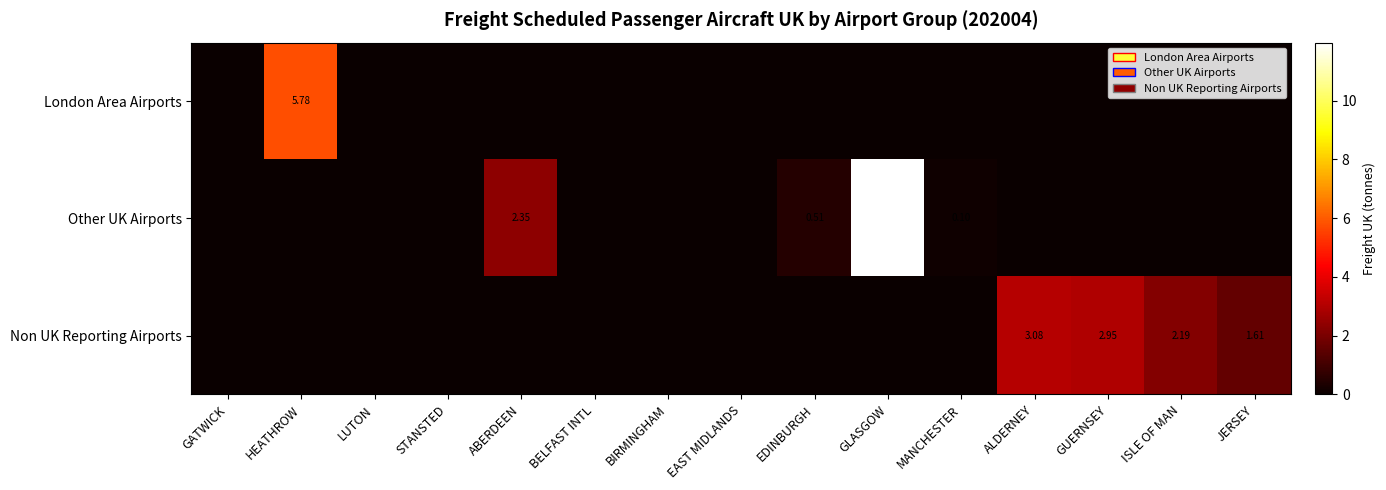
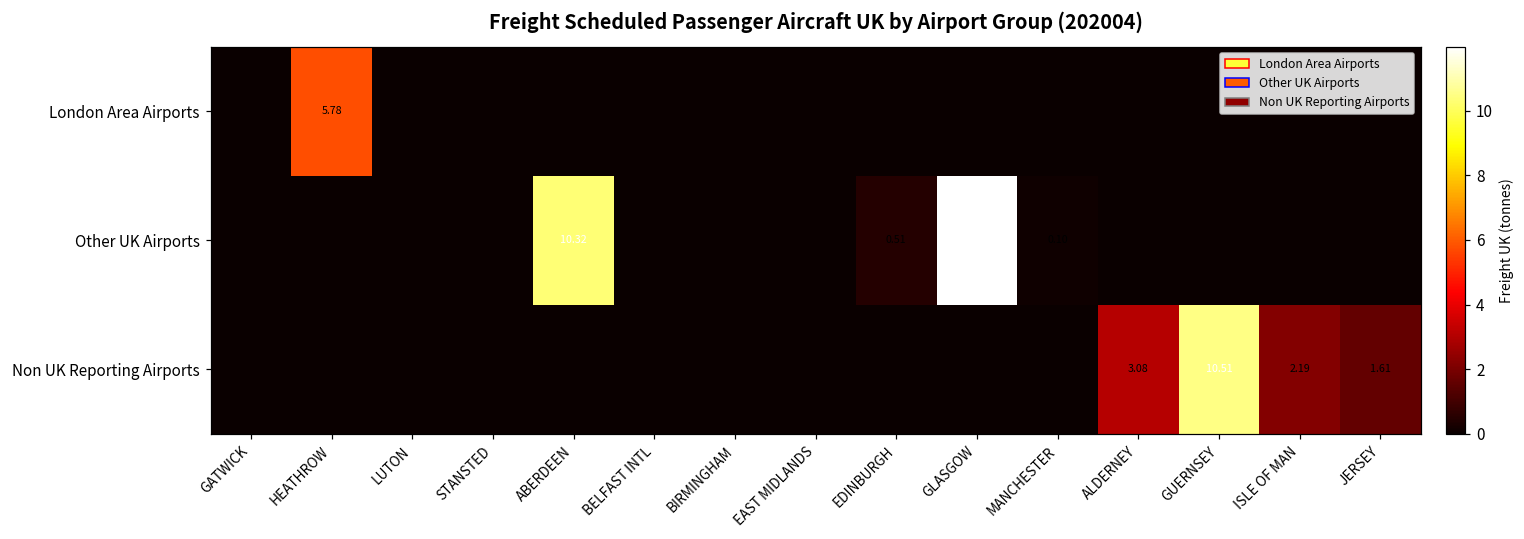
  {
    "London Area Airports": {
      "HEATHROW": 5.78
    },
    "Other UK Airports": {
-     "ABERDEEN": 2.35
+     "ABERDEEN": 10.32
    },
    "Non UK Reporting Airports": {
      "ALDERNEY": 3.08,
-     "GUERNSEY": 2.95,
+     "GUERNSEY": 10.51,
      "ISLE OF MAN": 2.19,
      "JERSEY": 1.61
    }
  }
